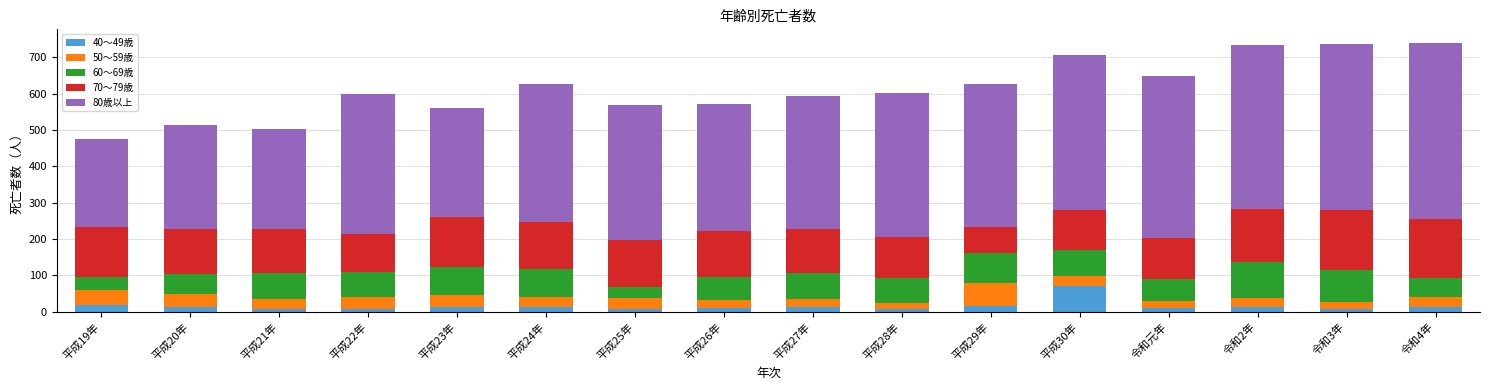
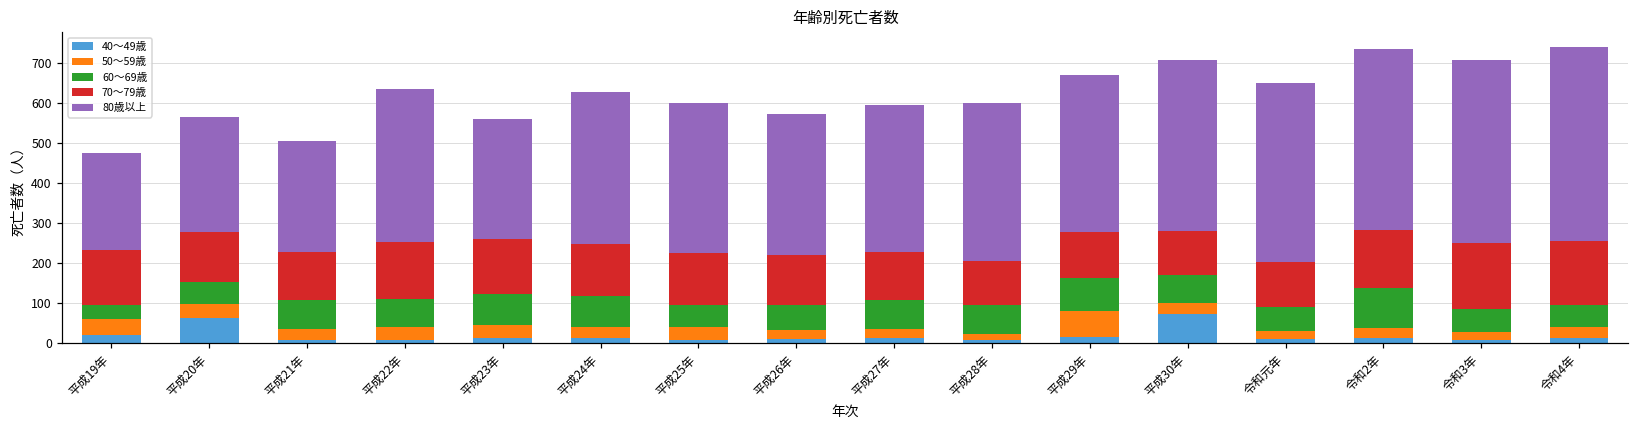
  {
    "40～49歳": {
      "平成19年": 20,
-     "平成20年": 10,
+     "平成20年": 60,
      "平成21年": 10,
      "平成22年": 10,
      "平成23年": 10,
      "平成24年": 10,
      "平成25年": 10,
      "平成26年": 10,
      "平成27年": 10,
      "平成28年": 10,
      "平成29年": 20,
      "平成30年": 70,
      "令和元年": 10,
      "令和2年": 10,
      "令和3年": 10,
      "令和4年": 10
    },
    "50～59歳": {
      "平成19年": 40,
      "平成20年": 40,
      "平成21年": 30,
      "平成22年": 30,
      "平成23年": 30,
      "平成24年": 30,
      "平成25年": 30,
      "平成26年": 20,
      "平成27年": 20,
      "平成28年": 20,
      "平成29年": 70,
      "平成30年": 30,
      "令和元年": 20,
      "令和2年": 20,
      "令和3年": 20,
      "令和4年": 30
    },
    "60～69歳": {
      "平成19年": 40,
      "平成20年": 50,
      "平成21年": 70,
      "平成22年": 70,
      "平成23年": 80,
      "平成24年": 80,
-     "平成25年": 30,
+     "平成25年": 60,
      "平成26年": 60,
      "平成27年": 70,
      "平成28年": 70,
      "平成29年": 80,
      "平成30年": 70,
      "令和元年": 60,
      "令和2年": 100,
-     "令和3年": 90,
+     "令和3年": 60,
      "令和4年": 50
    },
    "70～79歳": {
      "平成19年": 140,
      "平成20年": 130,
      "平成21年": 120,
-     "平成22年": 110,
+     "平成22年": 140,
      "平成23年": 140,
      "平成24年": 130,
      "平成25年": 130,
      "平成26年": 130,
      "平成27年": 120,
      "平成28年": 110,
-     "平成29年": 70,
+     "平成29年": 120,
      "平成30年": 110,
      "令和元年": 110,
      "令和2年": 150,
      "令和3年": 160,
      "令和4年": 160
    },
    "80歳以上": {
      "平成19年": 240,
      "平成20年": 290,
      "平成21年": 280,
      "平成22年": 380,
      "平成23年": 300,
      "平成24年": 380,
      "平成25年": 370,
      "平成26年": 350,
      "平成27年": 370,
      "平成28年": 400,
      "平成29年": 390,
      "平成30年": 430,
      "令和元年": 450,
      "令和2年": 450,
      "令和3年": 460,
      "令和4年": 480
    }
  }
